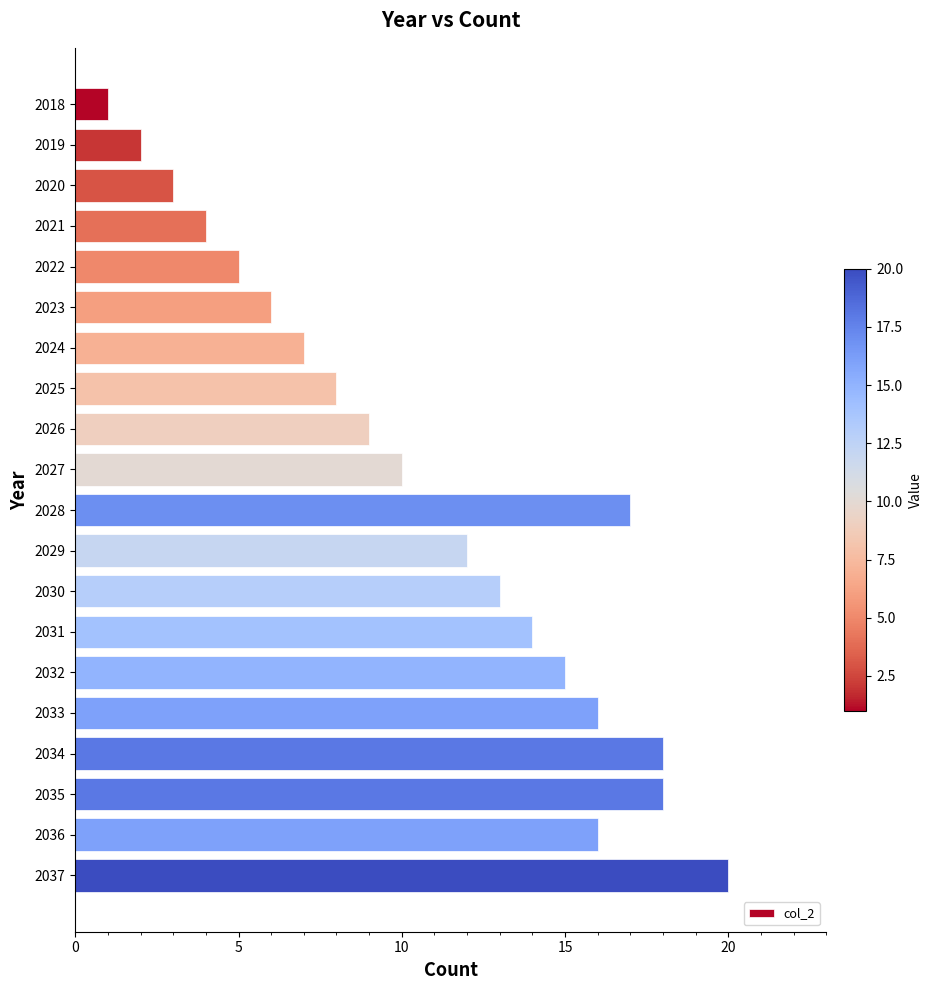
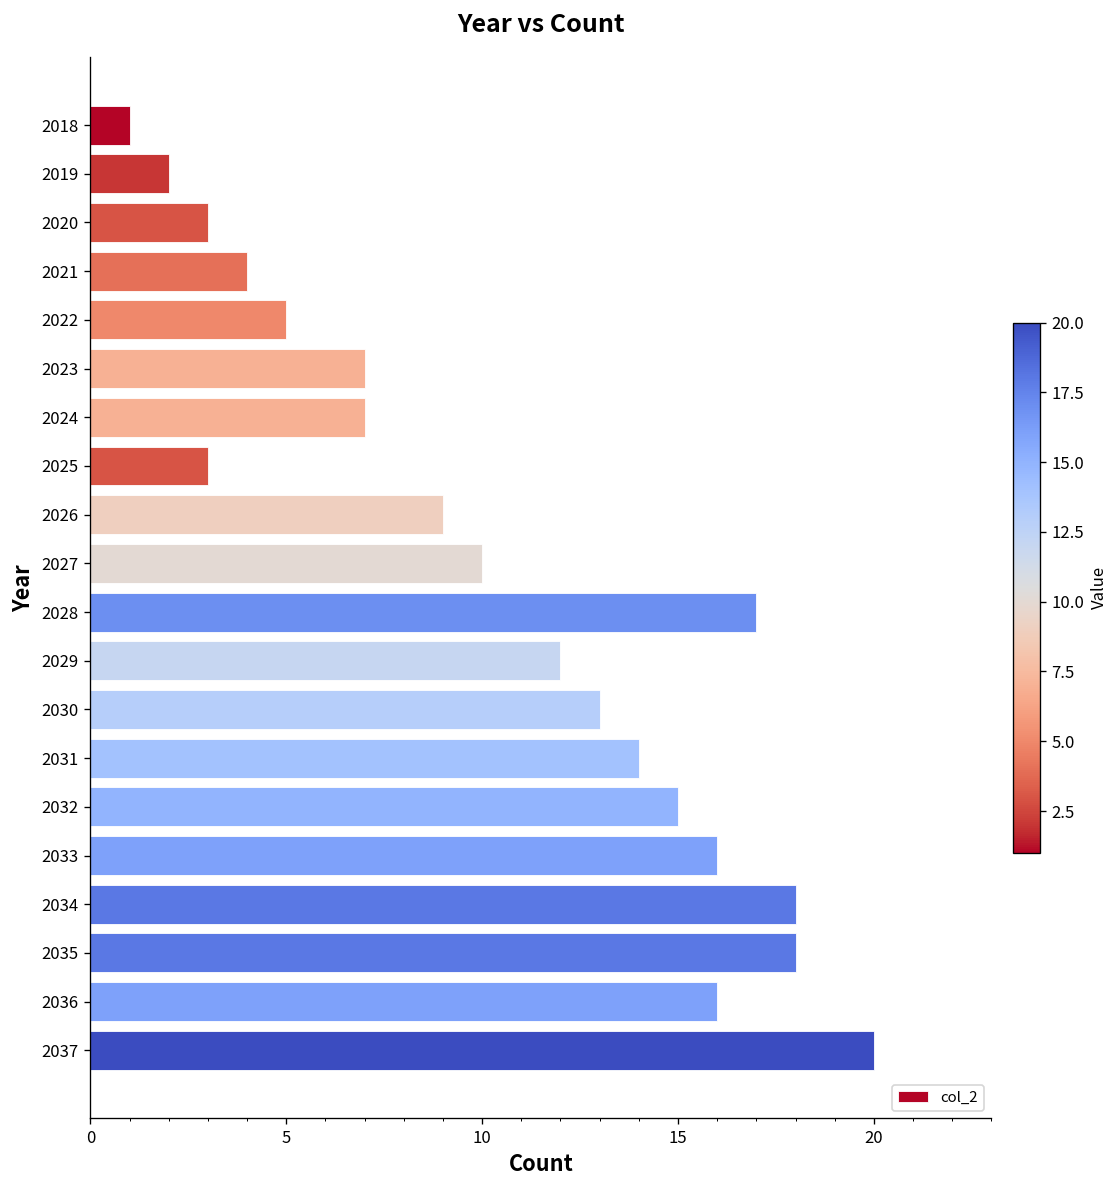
  {
    "2018": 1,
    "2019": 2,
    "2020": 3,
    "2021": 4,
    "2022": 5,
-   "2023": 6,
+   "2023": 7,
    "2024": 7,
-   "2025": 8,
+   "2025": 3,
    "2026": 9,
    "2027": 10,
    "2028": 17,
    "2029": 12,
    "2030": 13,
    "2031": 14,
    "2032": 15,
    "2033": 16,
    "2034": 18,
    "2035": 18,
    "2036": 16,
    "2037": 20
  }
